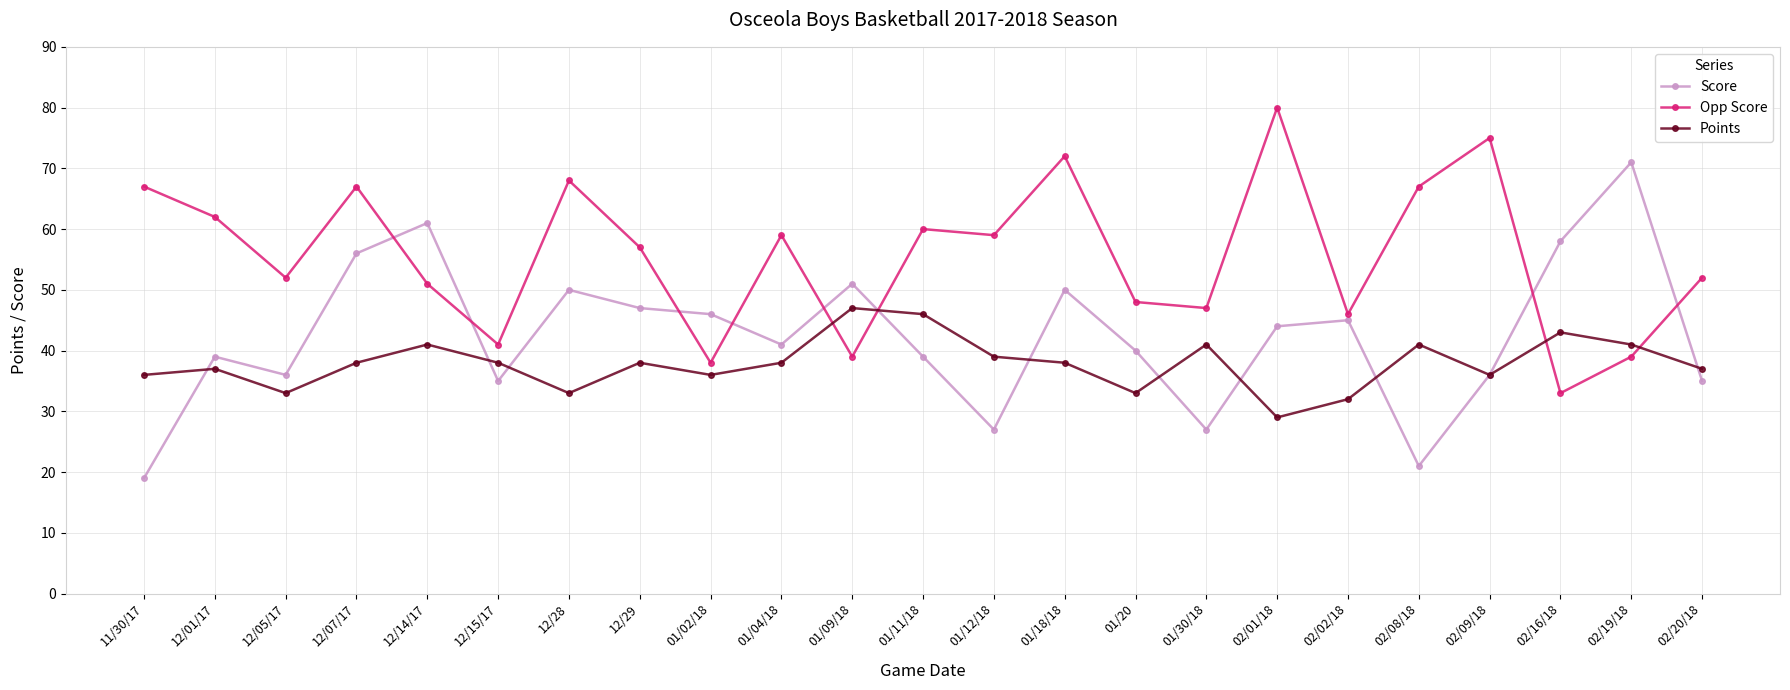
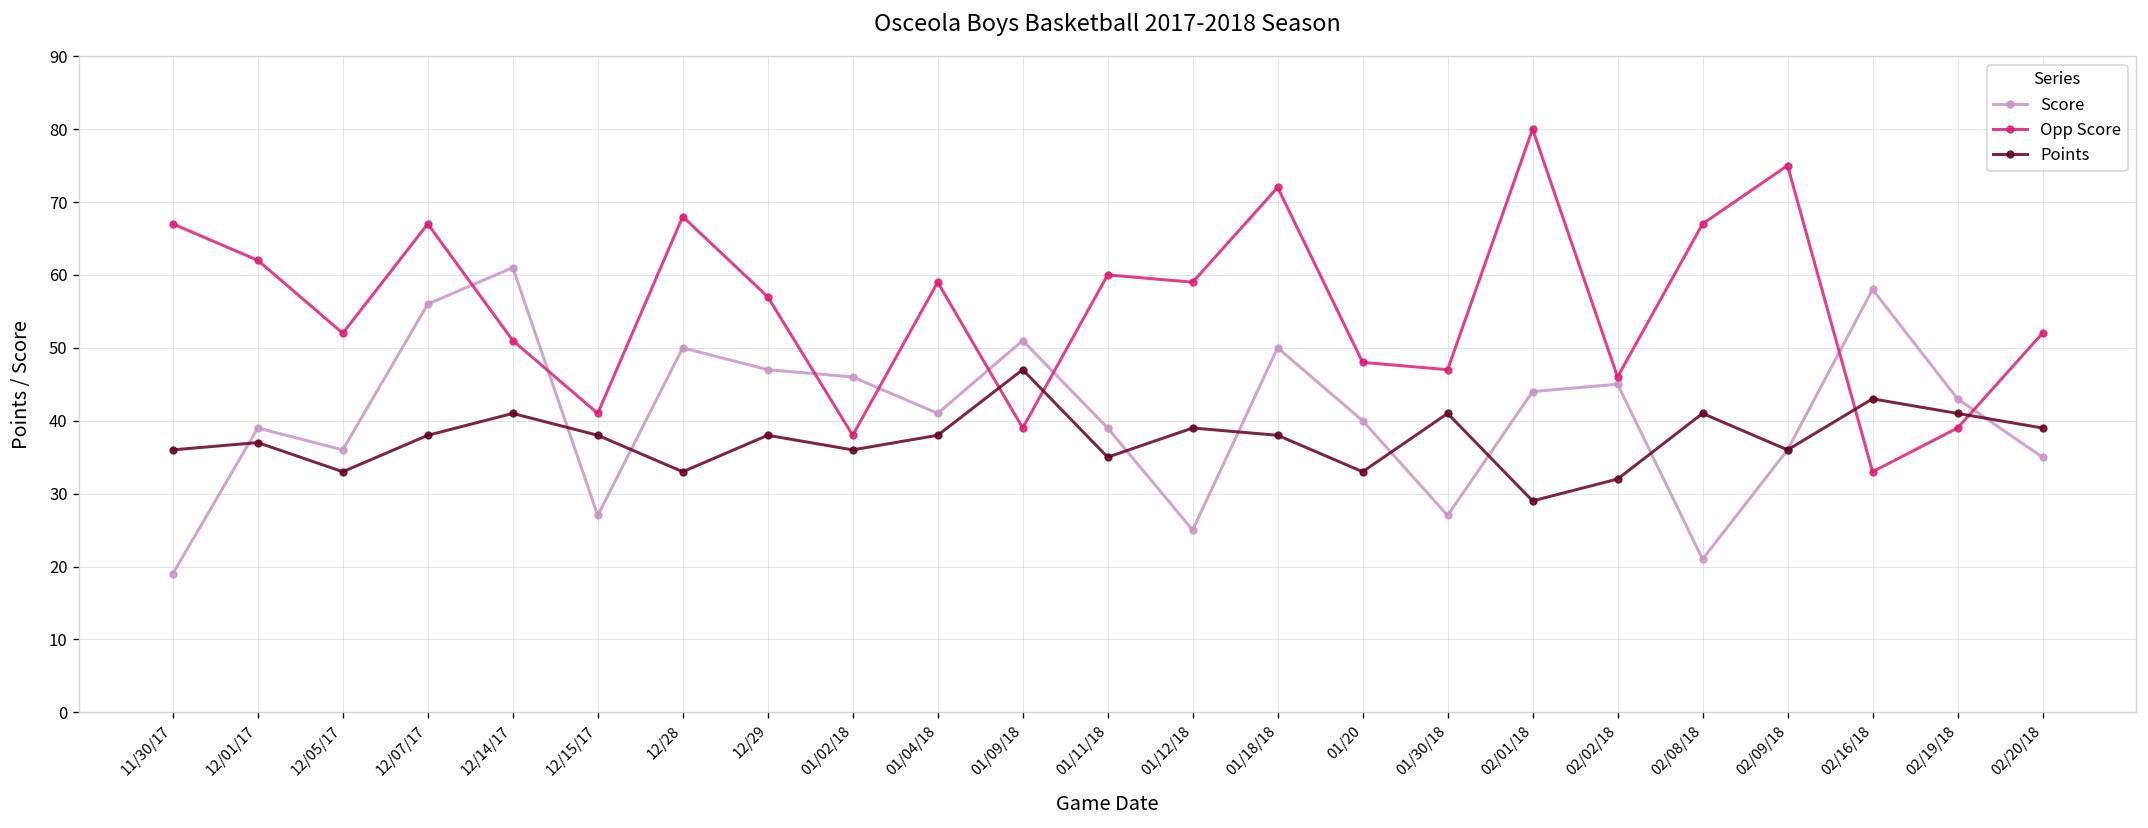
  {
    "Score": {
      "11/30/17": 19,
      "12/01/17": 39,
      "12/05/17": 36,
      "12/07/17": 56,
      "12/14/17": 61,
-     "12/15/17": 35,
+     "12/15/17": 27,
      "12/28": 50,
      "12/29": 47,
      "01/02/18": 46,
      "01/04/18": 41,
      "01/09/18": 51,
      "01/11/18": 39,
-     "01/12/18": 27,
+     "01/12/18": 25,
      "01/18/18": 50,
      "01/20": 40,
      "01/30/18": 27,
      "02/01/18": 44,
      "02/02/18": 45,
      "02/08/18": 21,
      "02/16/18": 58,
-     "02/19/18": 71,
+     "02/19/18": 43,
      "02/20/18": 35
    },
    "Opp Score": {
      "11/30/17": 67,
      "12/01/17": 62,
      "12/05/17": 52,
      "12/07/17": 67,
      "12/14/17": 51,
      "12/15/17": 41,
      "12/28": 68,
      "12/29": 57,
      "01/02/18": 38,
      "01/04/18": 59,
      "01/09/18": 39,
      "01/11/18": 60,
      "01/12/18": 59,
      "01/18/18": 72,
      "01/20": 48,
      "01/30/18": 47,
      "02/01/18": 80,
      "02/02/18": 46,
      "02/08/18": 67,
      "02/09/18": 75,
      "02/16/18": 33,
      "02/19/18": 39,
      "02/20/18": 52
    },
    "Points": {
      "11/30/17": 36,
      "12/01/17": 37,
      "12/05/17": 33,
      "12/07/17": 38,
      "12/14/17": 41,
      "12/15/17": 38,
      "12/28": 33,
      "12/29": 38,
      "01/02/18": 36,
      "01/04/18": 38,
      "01/09/18": 47,
-     "01/11/18": 46,
+     "01/11/18": 35,
      "01/12/18": 39,
      "01/18/18": 38,
      "01/20": 33,
      "01/30/18": 41,
      "02/01/18": 29,
      "02/02/18": 32,
      "02/08/18": 41,
      "02/16/18": 43,
      "02/19/18": 41,
-     "02/20/18": 37
+     "02/20/18": 39
    }
  }
